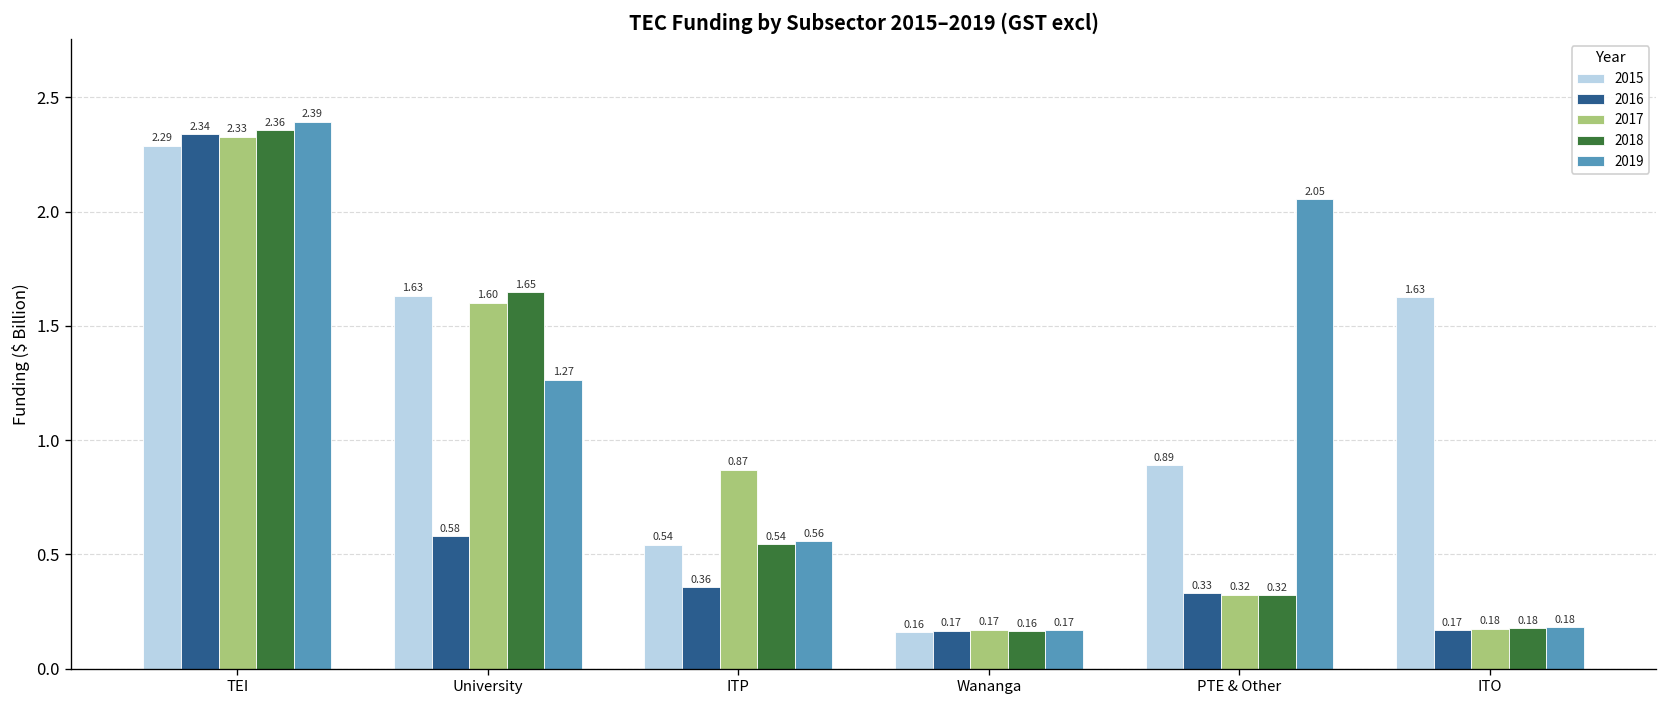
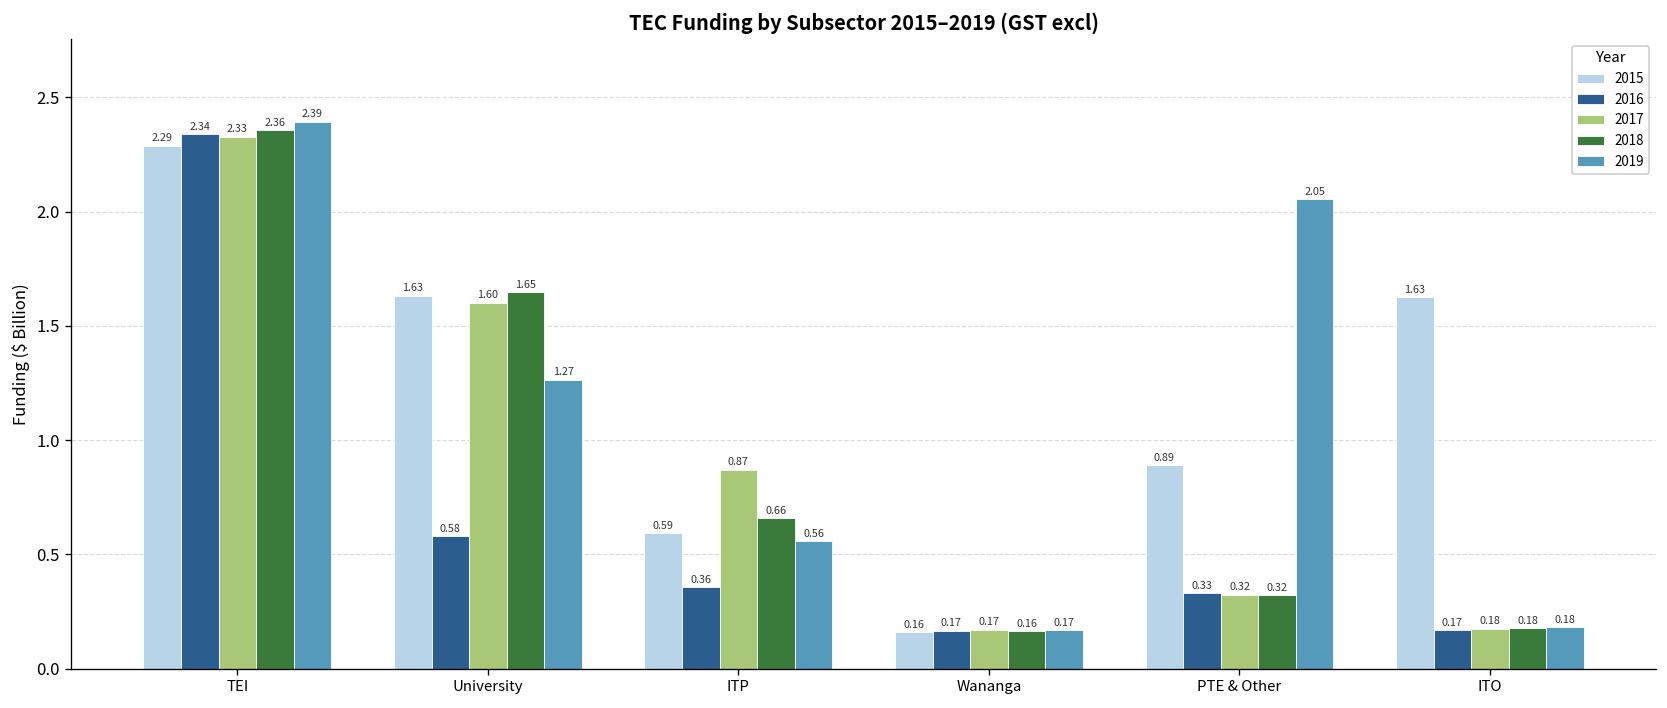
  {
    "2015": {
      "TEI": 2.29,
      "University": 1.63,
-     "ITP": 0.54,
+     "ITP": 0.59,
      "Wananga": 0.16,
      "PTE & Other": 0.89,
      "ITO": 1.63
    },
    "2016": {
      "TEI": 2.34,
      "University": 0.58,
      "ITP": 0.36,
      "Wananga": 0.17,
      "PTE & Other": 0.33,
      "ITO": 0.17
    },
    "2017": {
      "TEI": 2.33,
      "University": 1.60,
      "ITP": 0.87,
      "Wananga": 0.17,
      "PTE & Other": 0.32,
      "ITO": 0.18
    },
    "2018": {
      "TEI": 2.36,
      "University": 1.65,
-     "ITP": 0.54,
+     "ITP": 0.66,
      "Wananga": 0.16,
      "PTE & Other": 0.32,
      "ITO": 0.18
    },
    "2019": {
      "TEI": 2.39,
      "University": 1.27,
      "ITP": 0.56,
      "Wananga": 0.17,
      "PTE & Other": 2.05,
      "ITO": 0.18
    }
  }
